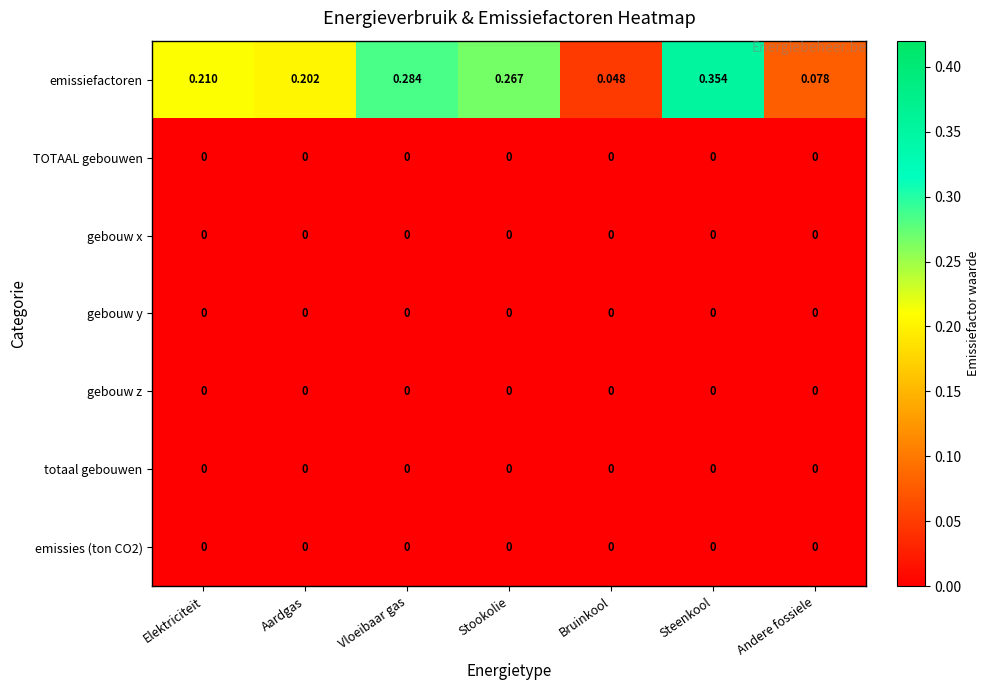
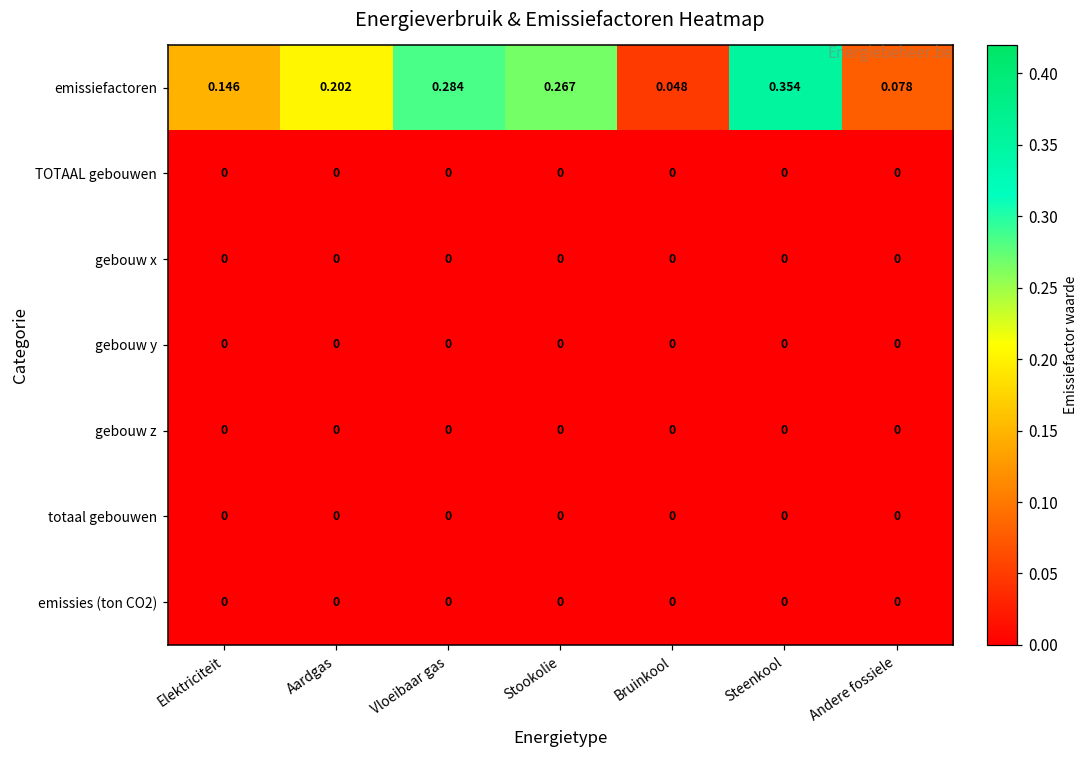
  {
    "emissiefactoren": {
-     "Elektriciteit": 0.210,
+     "Elektriciteit": 0.146,
      "Aardgas": 0.202,
      "Vloeibaar gas": 0.284,
      "Stookolie": 0.267,
      "Bruinkool": 0.048,
      "Steenkool": 0.354
    },
    "TOTAAL gebouwen": {
      "Elektriciteit": 0,
      "Aardgas": 0,
      "Vloeibaar gas": 0,
      "Stookolie": 0,
      "Bruinkool": 0,
      "Steenkool": 0,
      "Andere fossiele": 0
    },
    "gebouw x": {
      "Elektriciteit": 0,
      "Aardgas": 0,
      "Vloeibaar gas": 0,
      "Stookolie": 0,
      "Bruinkool": 0,
      "Steenkool": 0,
      "Andere fossiele": 0
    },
    "gebouw y": {
      "Elektriciteit": 0,
      "Aardgas": 0,
      "Vloeibaar gas": 0,
      "Stookolie": 0,
      "Bruinkool": 0,
      "Steenkool": 0,
      "Andere fossiele": 0
    },
    "gebouw z": {
      "Elektriciteit": 0,
      "Aardgas": 0,
      "Vloeibaar gas": 0,
      "Stookolie": 0,
      "Bruinkool": 0,
      "Steenkool": 0,
      "Andere fossiele": 0
    },
    "totaal gebouwen": {
      "Elektriciteit": 0,
      "Aardgas": 0,
      "Vloeibaar gas": 0,
      "Stookolie": 0,
      "Bruinkool": 0,
      "Steenkool": 0,
      "Andere fossiele": 0
    },
    "emissies (ton CO2)": {
      "Elektriciteit": 0,
      "Aardgas": 0,
      "Vloeibaar gas": 0,
      "Stookolie": 0,
      "Bruinkool": 0,
      "Steenkool": 0,
      "Andere fossiele": 0
    }
  }
